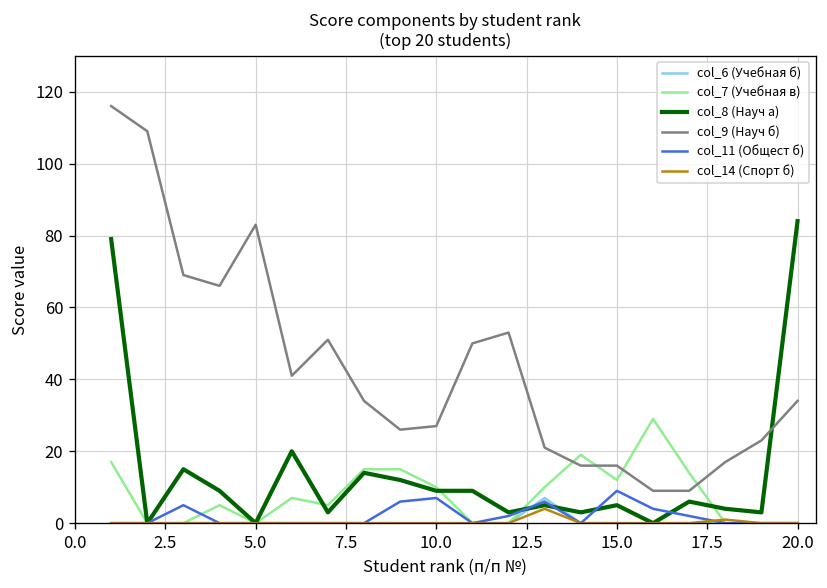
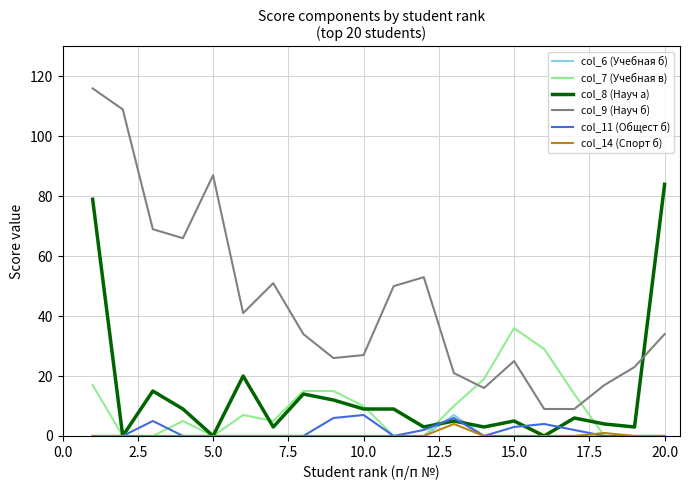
  {
    "col_7 (Учебная в)": {
      "10.0": 10,
-     "15.0": 12
+     "15.0": 36
    },
    "col_8 (Науч а)": {
      "10.0": 9,
      "15.0": 5,
      "20.0": 84
    },
    "col_9 (Науч б)": {
-     "5.0": 83,
+     "5.0": 87,
      "10.0": 27,
-     "15.0": 16,
+     "15.0": 25,
      "20.0": 34
    },
    "col_11 (Общест б)": {
      "10.0": 7,
-     "15.0": 9
+     "15.0": 3
    }
  }
